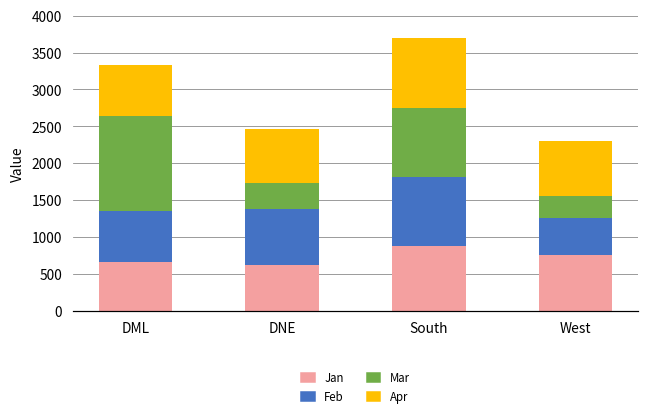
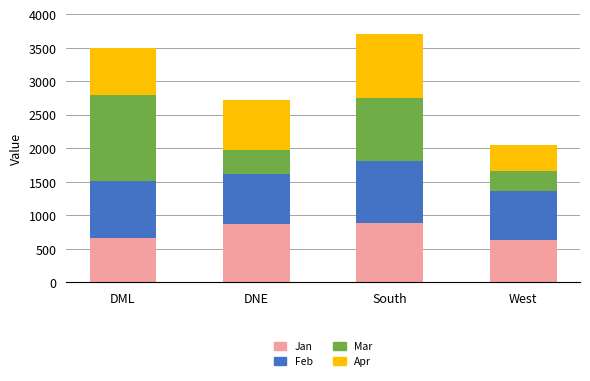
  {
    "Jan": {
      "DML": 700,
-     "DNE": 600,
+     "DNE": 900,
      "South": 900,
-     "West": 800
+     "West": 600
    },
    "Feb": {
-     "DML": 700,
+     "DML": 900,
      "DNE": 800,
      "South": 900,
-     "West": 500
+     "West": 700
    },
    "Mar": {
      "DML": 1300,
      "DNE": 400,
      "South": 900,
      "West": 300
    },
    "Apr": {
      "DML": 700,
      "DNE": 700,
      "South": 1000,
-     "West": 800
+     "West": 400
    }
  }
